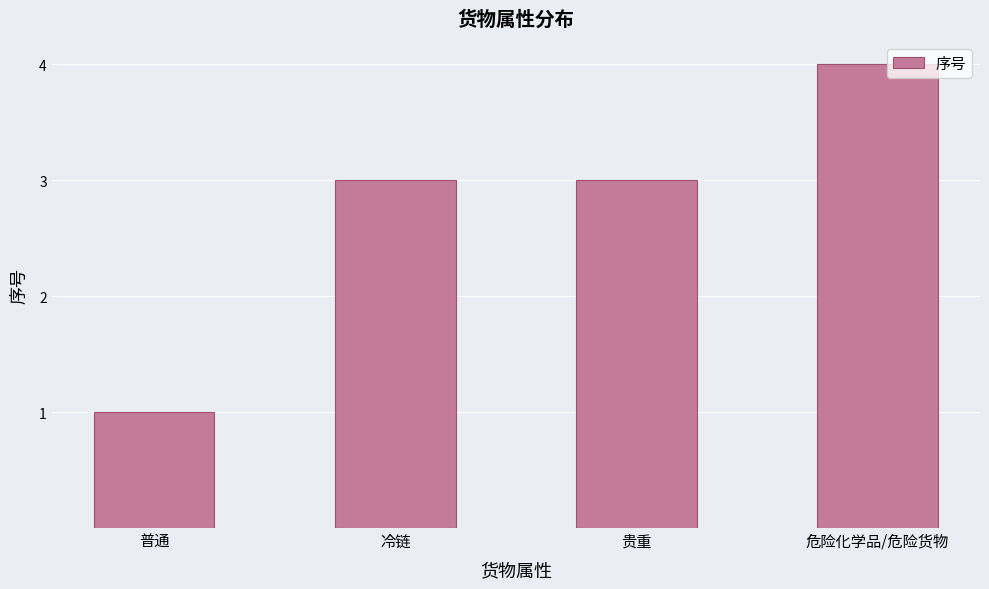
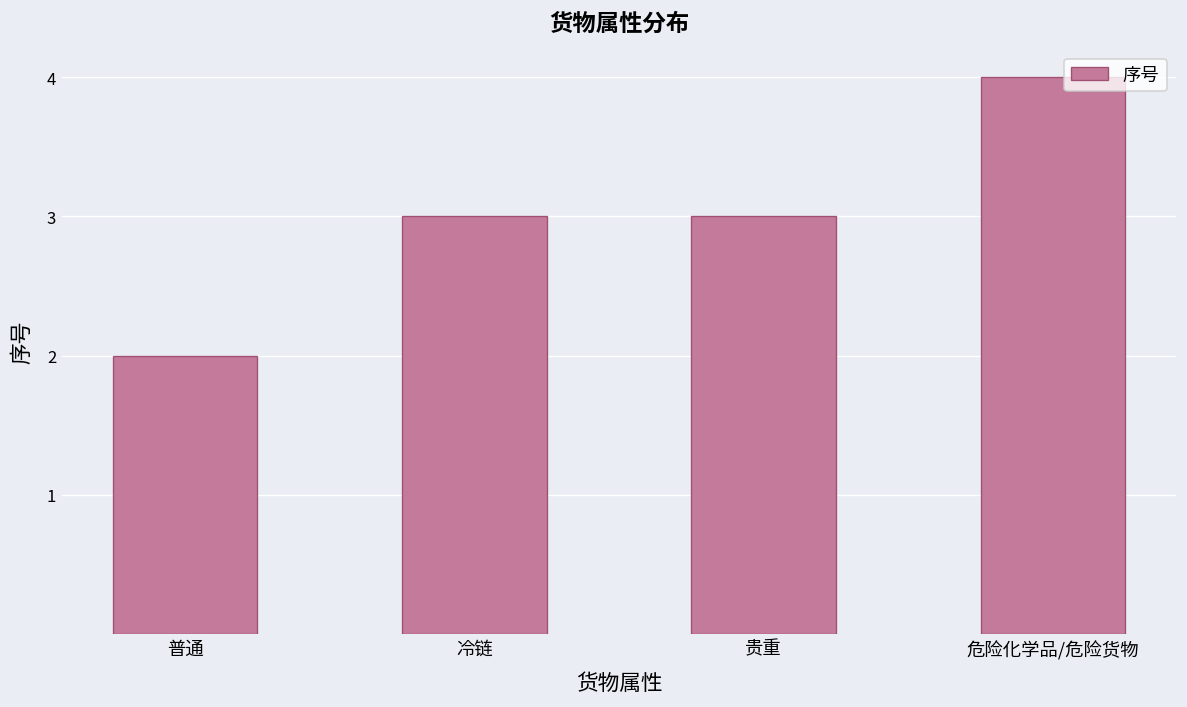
  {
-   "普通": 1,
+   "普通": 2,
    "冷链": 3,
    "贵重": 3,
    "危险化学品/危险货物": 4
  }
